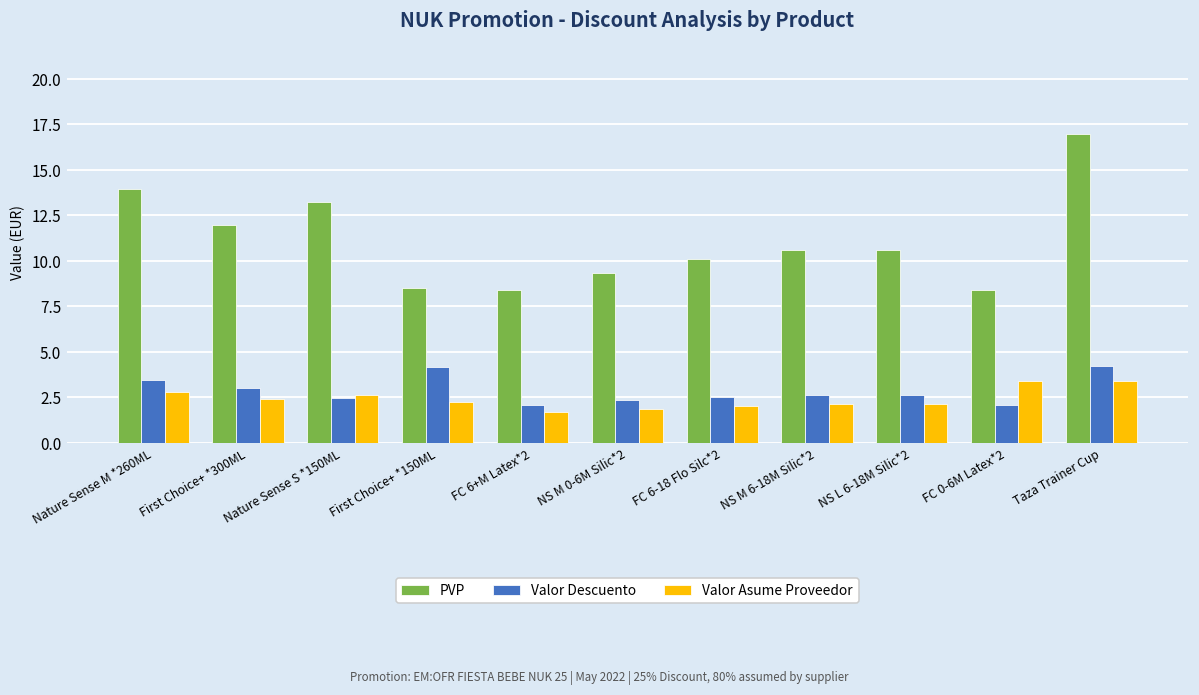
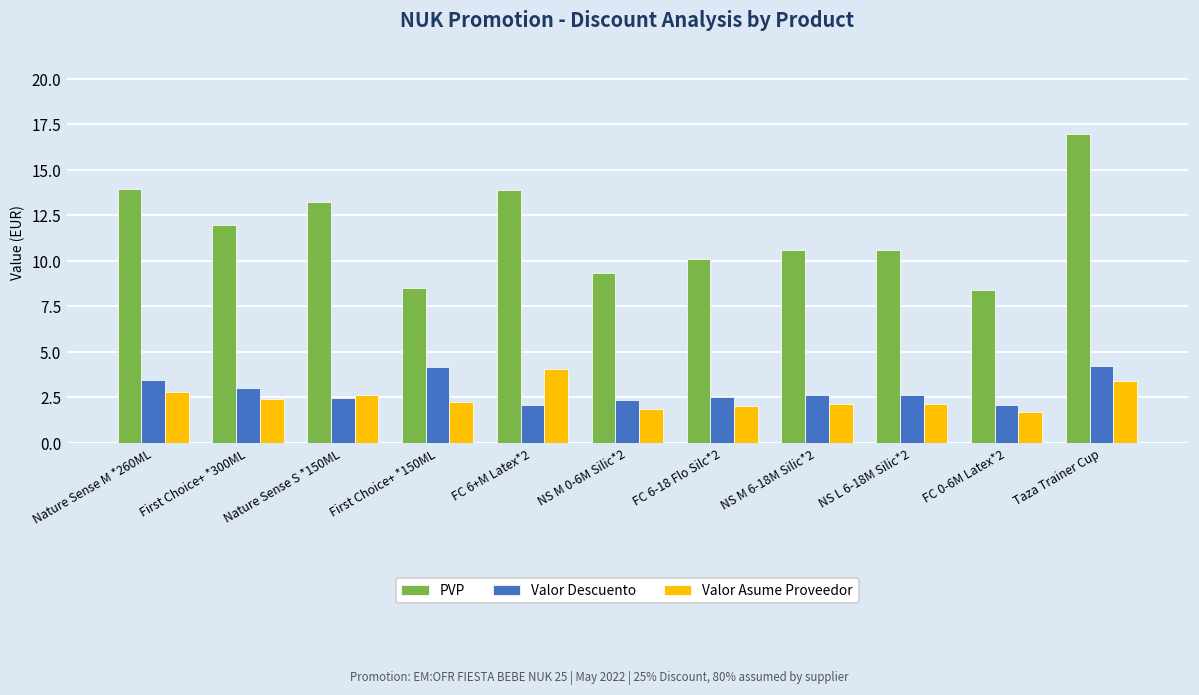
  {
    "PVP": {
      "Nature Sense M *260ML": 13.9,
      "First Choice+ *300ML": 12.0,
      "Nature Sense S *150ML": 13.3,
      "First Choice+ *150ML": 8.5,
-     "FC 6+M Latex*2": 8.4,
+     "FC 6+M Latex*2": 13.9,
      "NS M 0-6M Silic*2": 9.4,
      "FC 6-18 Flo Silc*2": 10.1,
      "NS M 6-18M Silic*2": 10.6,
      "NS L 6-18M Silic*2": 10.6,
      "FC 0-6M Latex*2": 8.4,
      "Taza Trainer Cup": 17.0
    },
    "Valor Descuento": {
      "Nature Sense M *260ML": 3.5,
      "First Choice+ *300ML": 3.0,
      "Nature Sense S *150ML": 2.5,
      "First Choice+ *150ML": 4.2,
      "FC 6+M Latex*2": 2.1,
      "NS M 0-6M Silic*2": 2.3,
      "FC 6-18 Flo Silc*2": 2.5,
      "NS M 6-18M Silic*2": 2.7,
      "NS L 6-18M Silic*2": 2.7,
      "FC 0-6M Latex*2": 2.1,
      "Taza Trainer Cup": 4.3
    },
    "Valor Asume Proveedor": {
      "Nature Sense M *260ML": 2.8,
      "First Choice+ *300ML": 2.4,
      "Nature Sense S *150ML": 2.7,
      "First Choice+ *150ML": 2.2,
-     "FC 6+M Latex*2": 1.7,
+     "FC 6+M Latex*2": 4.0,
      "NS M 0-6M Silic*2": 1.9,
      "FC 6-18 Flo Silc*2": 2.0,
      "NS M 6-18M Silic*2": 2.1,
      "NS L 6-18M Silic*2": 2.1,
-     "FC 0-6M Latex*2": 3.4,
+     "FC 0-6M Latex*2": 1.7,
      "Taza Trainer Cup": 3.4
    }
  }
